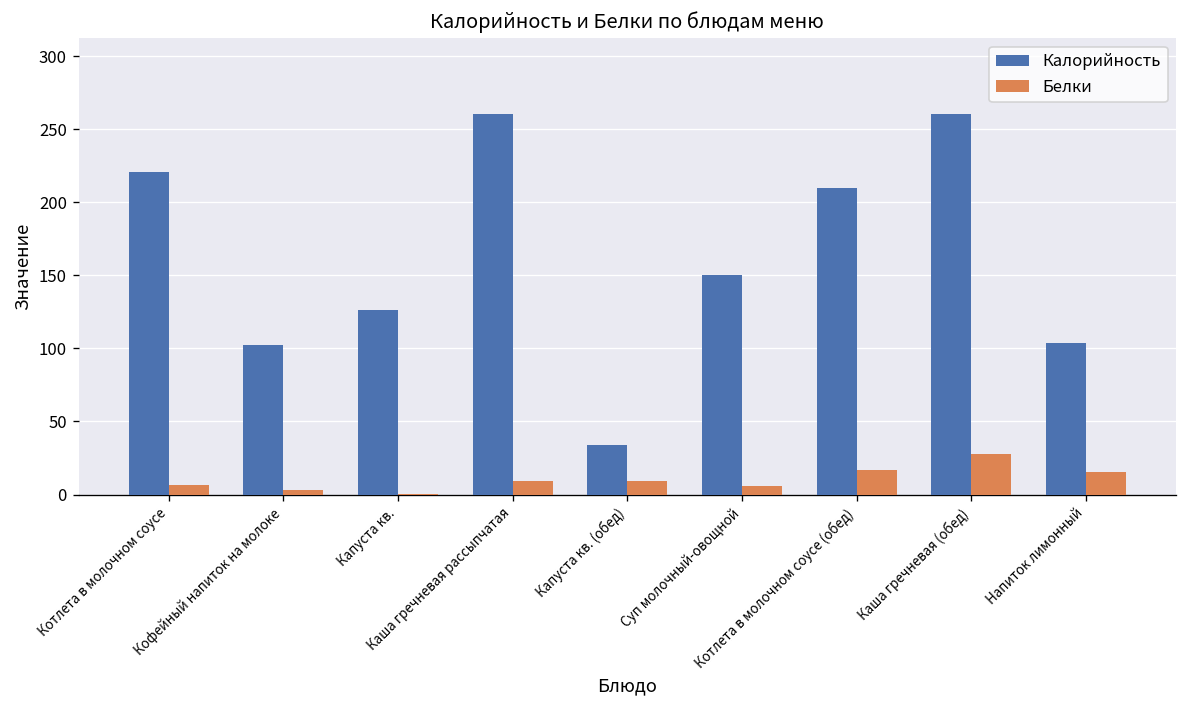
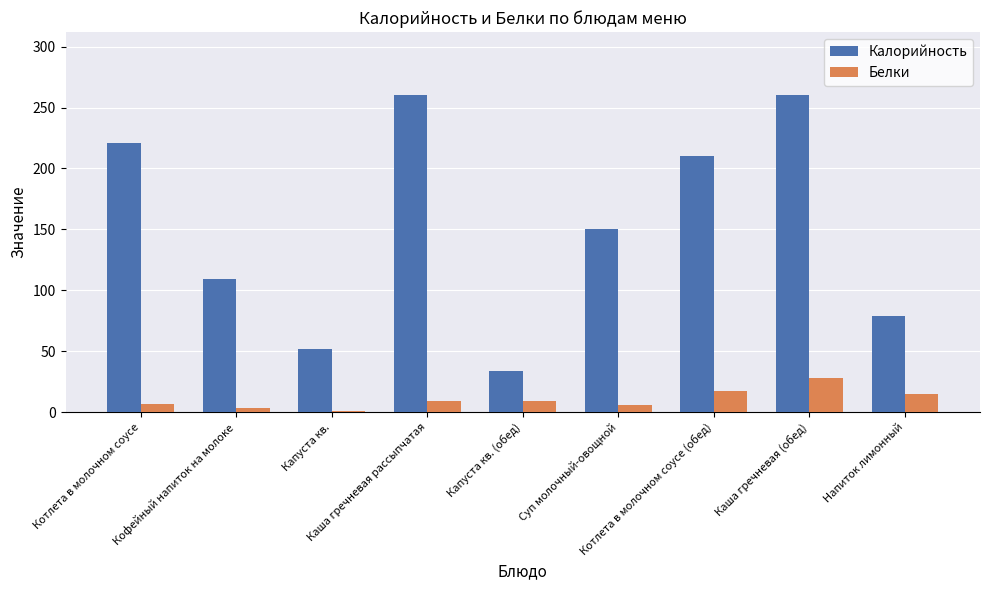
  {
    "Калорийность": {
      "Котлета в молочном соусе": 221,
-     "Кофейный напиток на молоке": 102,
-     "Капуста кв.": 126,
+     "Кофейный напиток на молоке": 109,
+     "Капуста кв.": 52,
      "Каша гречневая рассыпчатая": 260,
      "Капуста кв. (обед)": 34,
      "Суп молочный-овощной": 150,
      "Котлета в молочном соусе (обед)": 210,
      "Каша гречневая (обед)": 260,
-     "Напиток лимонный": 104
+     "Напиток лимонный": 79
    },
    "Белки": {
      "Котлета в молочном соусе": 7,
      "Кофейный напиток на молоке": 3,
      "Каша гречневая рассыпчатая": 9,
      "Капуста кв. (обед)": 9,
      "Суп молочный-овощной": 6,
      "Котлета в молочном соусе (обед)": 17,
      "Каша гречневая (обед)": 28,
      "Напиток лимонный": 15
    }
  }
